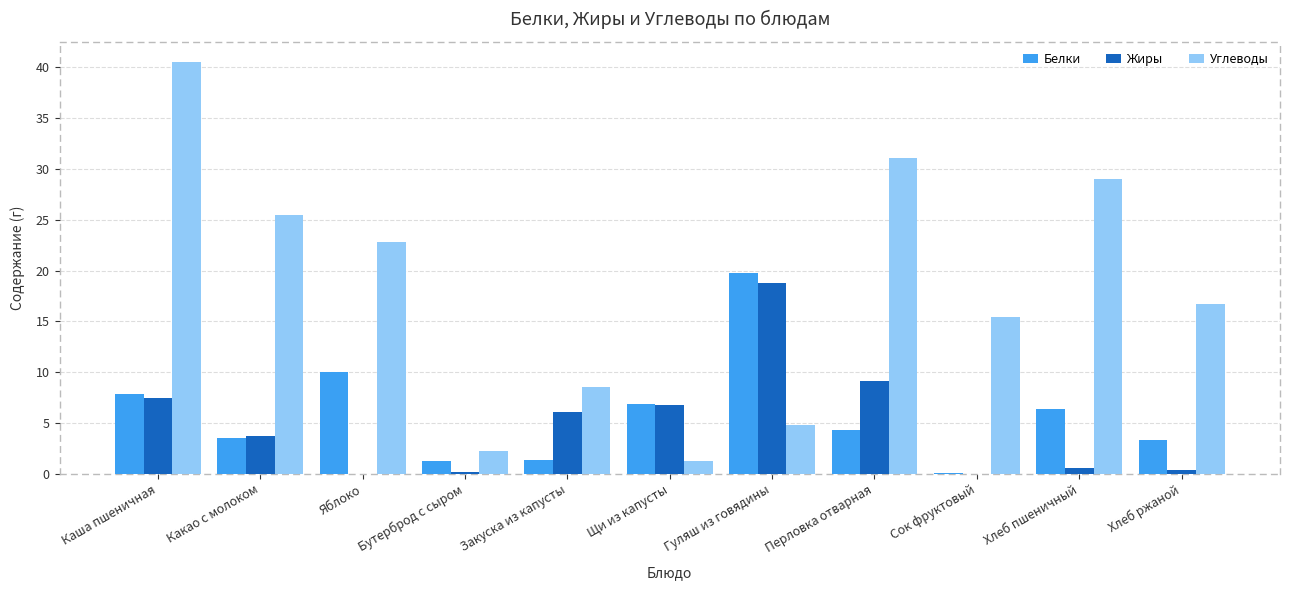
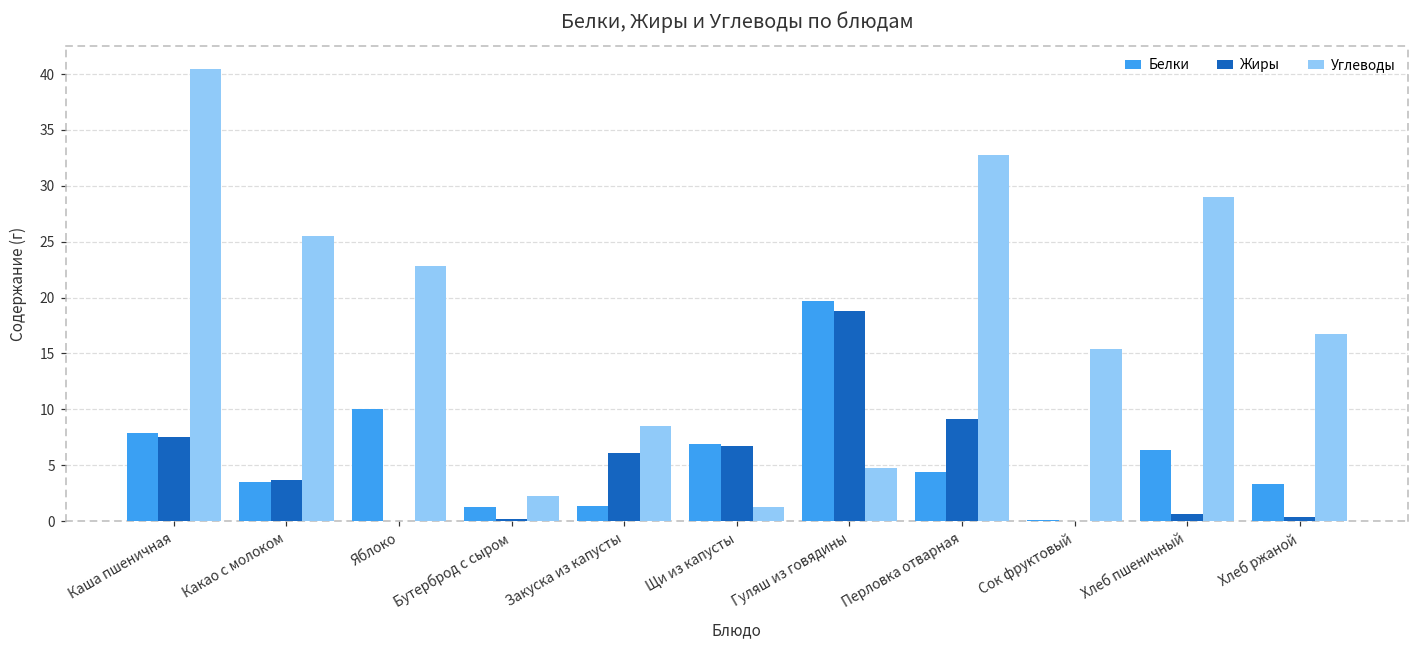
  {
    "Белки": {
      "Каша пшеничная": 7.9,
      "Какао с молоком": 3.5,
      "Яблоко": 10.0,
      "Бутерброд с сыром": 1.2,
      "Закуска из капусты": 1.3,
      "Щи из капусты": 6.9,
      "Гуляш из говядины": 19.7,
      "Перловка отварная": 4.4,
      "Хлеб пшеничный": 6.4,
      "Хлеб ржаной": 3.3
    },
    "Жиры": {
      "Каша пшеничная": 7.5,
      "Какао с молоком": 3.7,
      "Яблоко": 0.0,
      "Закуска из капусты": 6.1,
      "Щи из капусты": 6.7,
      "Гуляш из говядины": 18.8,
      "Перловка отварная": 9.2,
      "Сок фруктовый": 0.0,
      "Хлеб пшеничный": 0.6,
      "Хлеб ржаной": 0.4
    },
    "Углеводы": {
      "Каша пшеничная": 40.5,
      "Какао с молоком": 25.5,
      "Яблоко": 22.8,
      "Бутерброд с сыром": 2.2,
      "Закуска из капусты": 8.5,
      "Щи из капусты": 1.3,
      "Гуляш из говядины": 4.8,
-     "Перловка отварная": 31.1,
+     "Перловка отварная": 32.7,
      "Сок фруктовый": 15.4,
      "Хлеб пшеничный": 29.0,
      "Хлеб ржаной": 16.7
    }
  }
